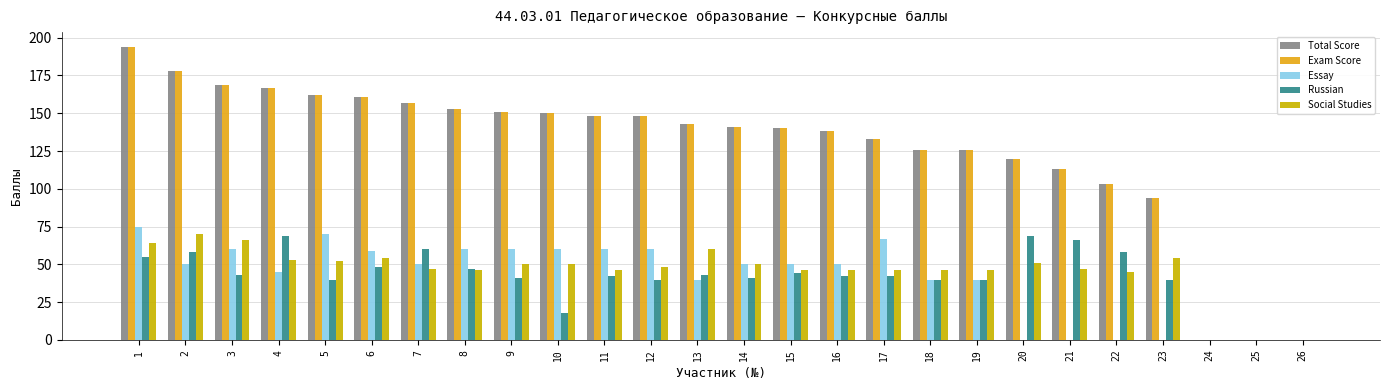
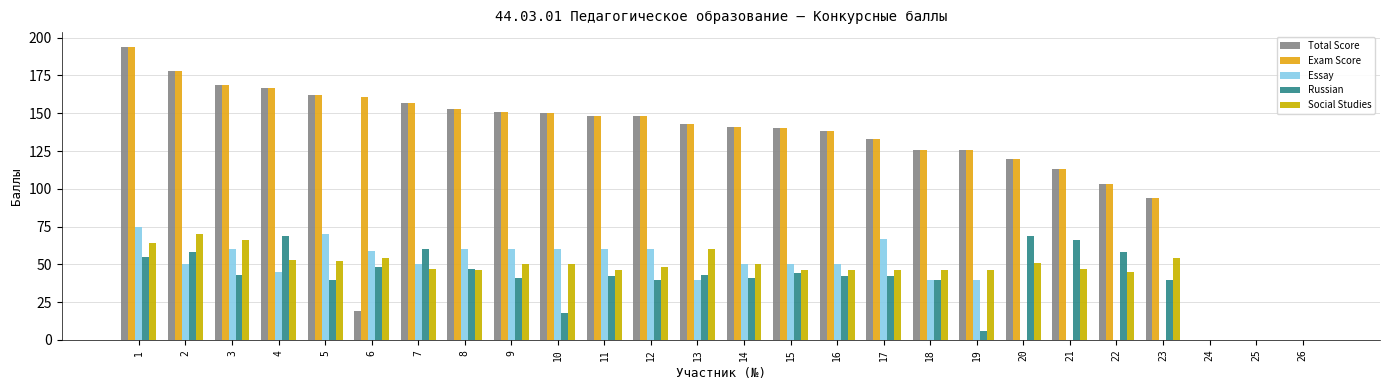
  {
    "Total Score": {
      "1": 194,
      "2": 178,
      "3": 169,
      "4": 167,
      "5": 162,
-     "6": 161,
+     "6": 19,
      "7": 157,
      "8": 153,
      "9": 151,
      "10": 150,
      "11": 148,
      "12": 148,
      "13": 143,
      "14": 141,
      "15": 140,
      "16": 138,
      "17": 133,
      "18": 126,
      "19": 126,
      "20": 120,
      "21": 113,
      "22": 103,
      "23": 94,
      "24": 0,
      "25": 0,
      "26": 0
    },
    "Essay": {
      "1": 75,
      "2": 50,
      "3": 60,
      "4": 45,
      "5": 70,
      "6": 59,
      "7": 50,
      "8": 60,
      "9": 60,
      "10": 60,
      "11": 60,
      "12": 60,
      "13": 40,
      "14": 50,
      "15": 50,
      "16": 50,
      "17": 67,
      "18": 40,
      "19": 40,
      "20": 0,
      "21": 0,
      "22": 0,
      "23": 0,
      "24": 0,
      "25": 0,
      "26": 0
    },
    "Russian": {
      "1": 55,
      "2": 58,
      "3": 43,
      "4": 69,
      "5": 40,
      "6": 48,
      "7": 60,
      "8": 47,
      "9": 41,
      "10": 18,
      "11": 42,
      "12": 40,
      "13": 43,
      "14": 41,
      "15": 44,
      "16": 42,
      "17": 42,
      "18": 40,
-     "19": 40,
+     "19": 6,
      "20": 69,
      "21": 66,
      "22": 58,
      "23": 40,
      "24": 0,
      "25": 0,
      "26": 0
    }
  }
